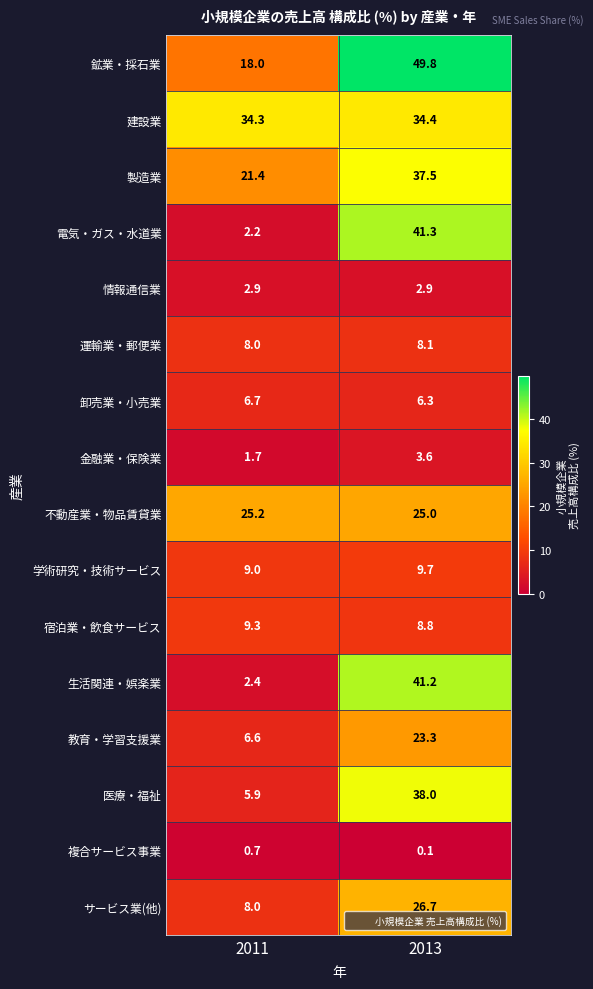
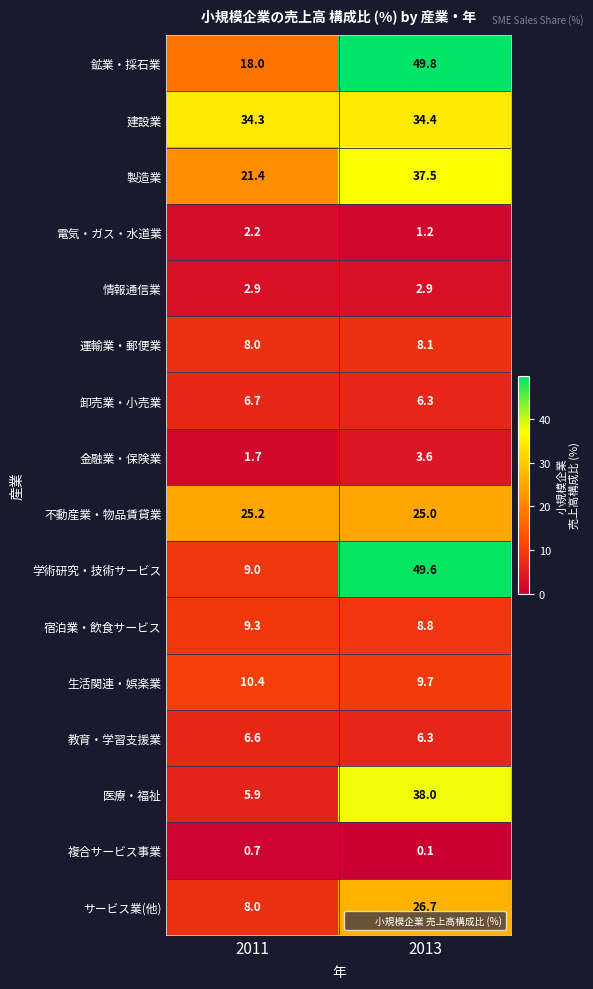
  {
    "鉱業・採石業": {
      "2011": 18.0,
      "2013": 49.8
    },
    "建設業": {
      "2011": 34.3,
      "2013": 34.4
    },
    "製造業": {
      "2011": 21.4,
      "2013": 37.5
    },
    "電気・ガス・水道業": {
      "2011": 2.2,
-     "2013": 41.3
+     "2013": 1.2
    },
    "情報通信業": {
      "2011": 2.9,
      "2013": 2.9
    },
    "運輸業・郵便業": {
      "2011": 8.0,
      "2013": 8.1
    },
    "卸売業・小売業": {
      "2011": 6.7,
      "2013": 6.3
    },
    "金融業・保険業": {
      "2011": 1.7,
      "2013": 3.6
    },
    "不動産業・物品賃貸業": {
      "2011": 25.2,
      "2013": 25.0
    },
    "学術研究・技術サービス": {
      "2011": 9.0,
-     "2013": 9.7
+     "2013": 49.6
    },
    "宿泊業・飲食サービス": {
      "2011": 9.3,
      "2013": 8.8
    },
    "生活関連・娯楽業": {
-     "2011": 2.4,
-     "2013": 41.2
+     "2011": 10.4,
+     "2013": 9.7
    },
    "教育・学習支援業": {
      "2011": 6.6,
-     "2013": 23.3
+     "2013": 6.3
    },
    "医療・福祉": {
      "2011": 5.9,
      "2013": 38.0
    },
    "複合サービス事業": {
      "2011": 0.7,
      "2013": 0.1
    },
    "サービス業(他)": {
      "2011": 8.0
    }
  }
